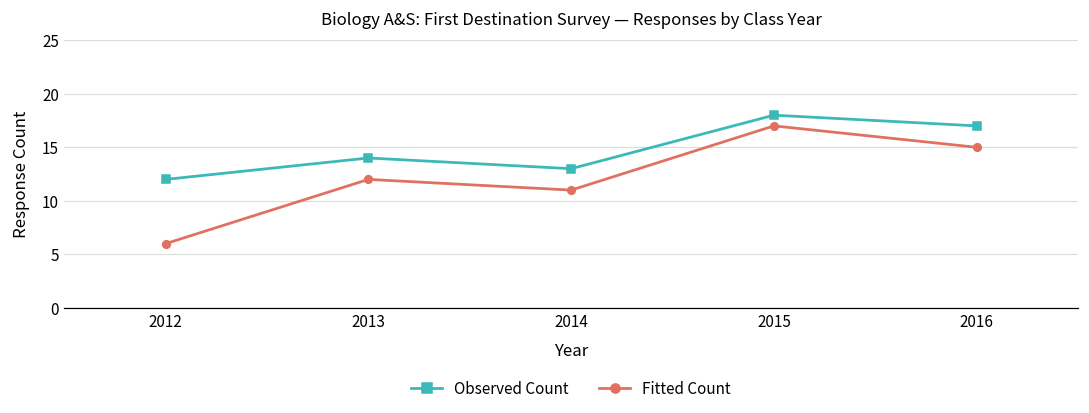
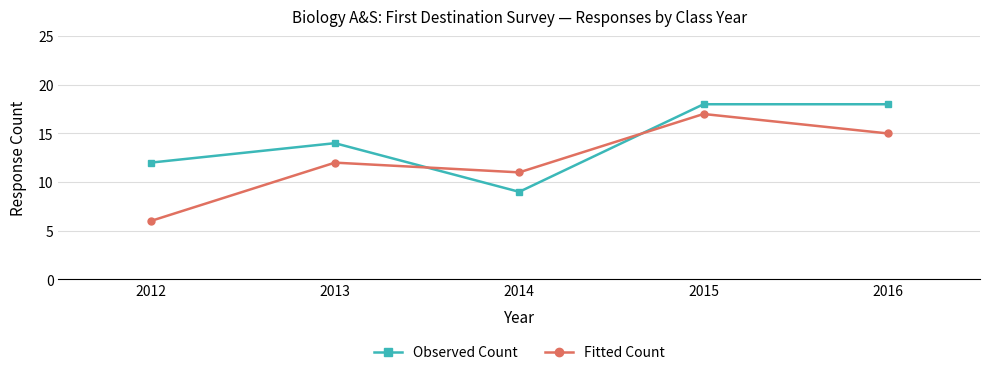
  {
    "Observed Count": {
      "2012": 12,
      "2013": 14,
-     "2014": 13,
+     "2014": 9,
      "2015": 18,
-     "2016": 17
+     "2016": 18
    },
    "Fitted Count": {
      "2012": 6,
      "2013": 12,
      "2014": 11,
      "2015": 17,
      "2016": 15
    }
  }
